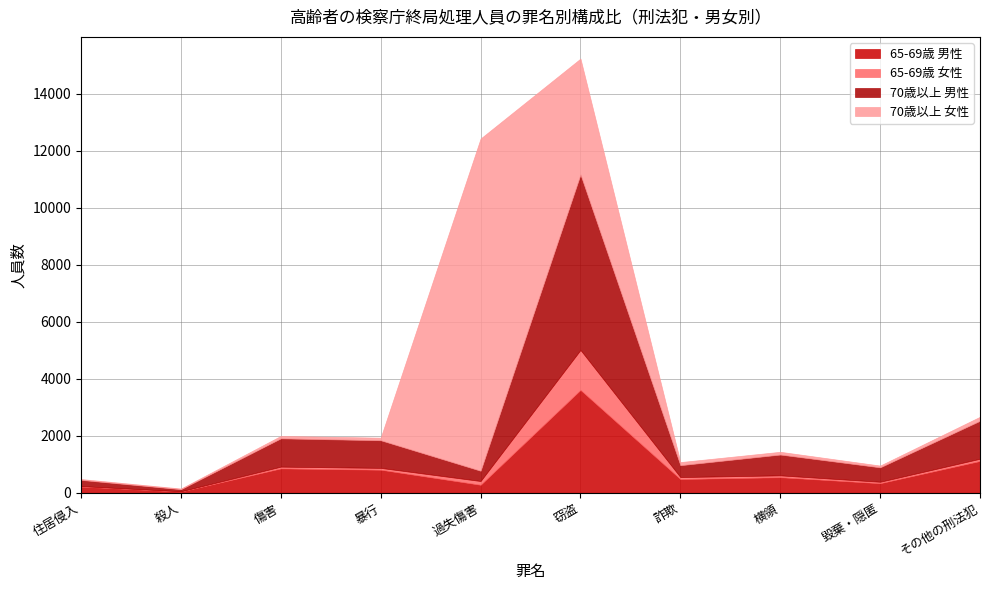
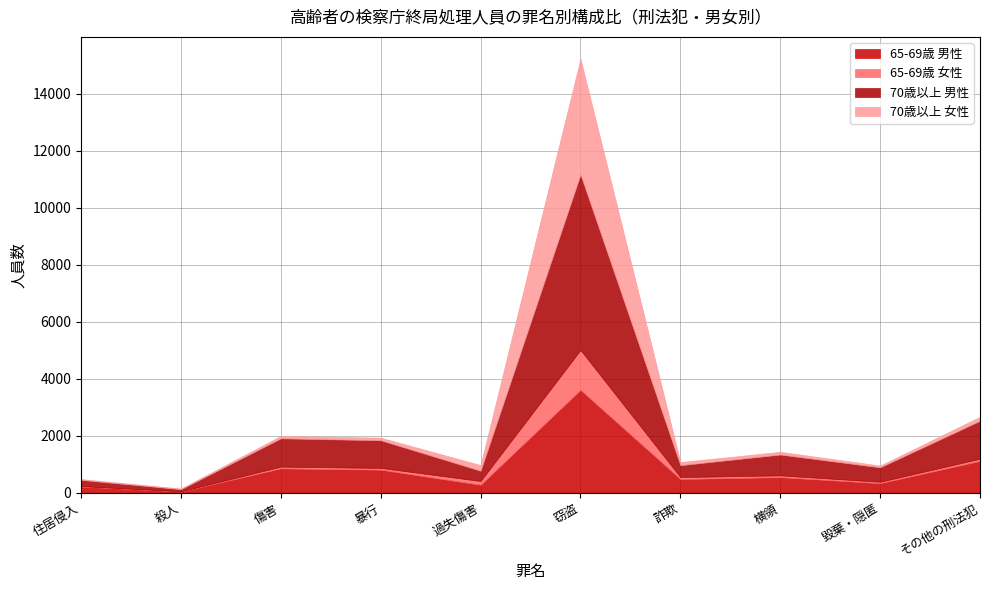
  {
    "65-69歳 女性": {
      "過失傷害": 100,
      "窃盗": 1400
    },
    "70歳以上 女性": {
-     "過失傷害": 11700,
+     "過失傷害": 200,
      "窃盗": 4100,
      "詐欺": 100,
      "横領": 100,
      "その他の刑法犯": 100
    }
  }
